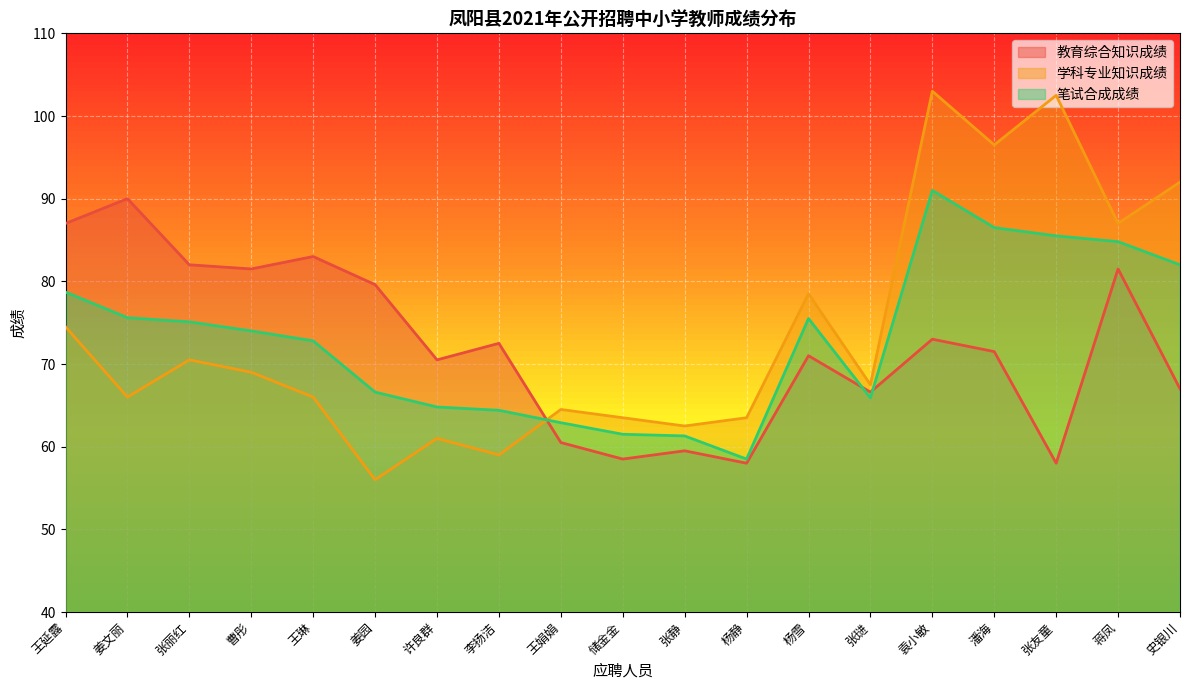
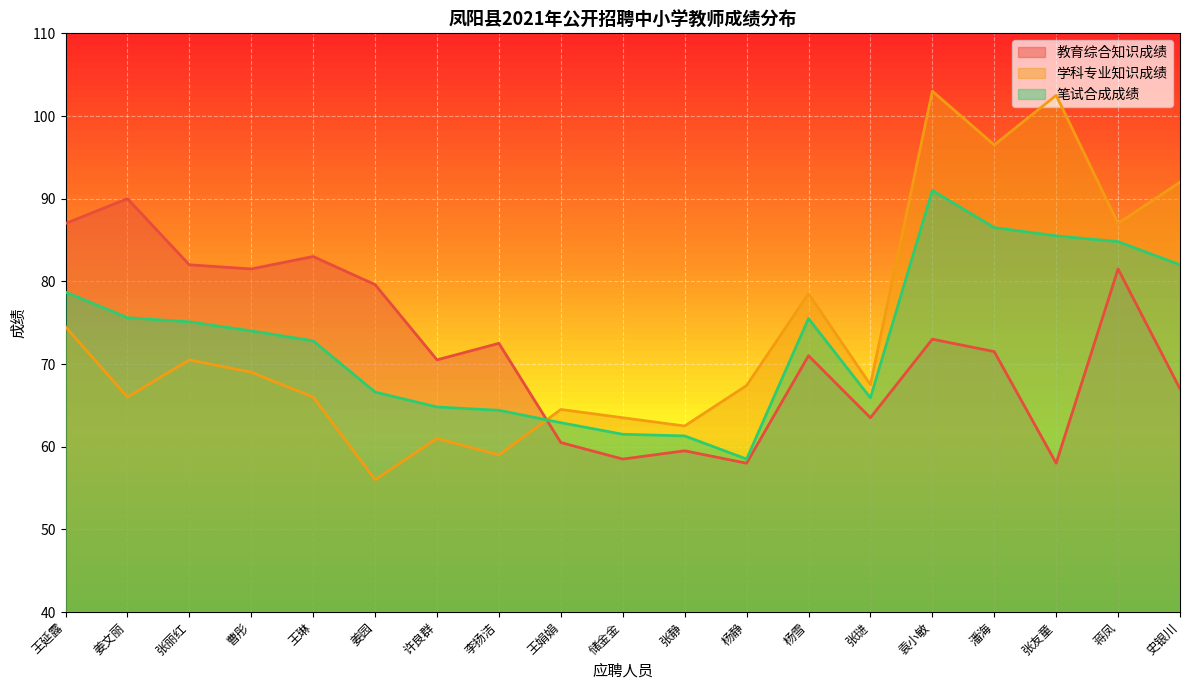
  {
    "教育综合知识成绩": {
      "王延露": 87,
      "姜文丽": 90,
      "张丽红": 82,
      "曹彤": 82,
      "王琳": 83,
      "姜园": 80,
      "许良群": 71,
      "李扬洁": 73,
      "王娟娟": 61,
      "储金金": 59,
      "张静": 60,
      "杨静": 58,
      "杨雪": 71,
-     "张琎": 67,
+     "张琎": 64,
      "袁小敏": 73,
      "潘海": 72,
      "张友童": 58,
      "蒋凤": 82,
      "史银川": 67
    },
    "学科专业知识成绩": {
      "王延露": 75,
      "姜文丽": 66,
      "张丽红": 71,
      "曹彤": 69,
      "王琳": 66,
      "姜园": 56,
      "许良群": 61,
      "李扬洁": 59,
      "王娟娟": 65,
      "储金金": 64,
      "张静": 63,
-     "杨静": 64,
+     "杨静": 67,
      "杨雪": 79,
      "张琎": 68,
      "袁小敏": 103,
      "潘海": 97,
      "蒋凤": 87,
      "史银川": 92
    },
    "笔试合成成绩": {
      "王延露": 79,
      "姜文丽": 76,
      "张丽红": 75,
      "曹彤": 74,
      "王琳": 73,
      "姜园": 67,
      "许良群": 65,
      "李扬洁": 64,
      "王娟娟": 63,
      "储金金": 62,
      "张静": 61,
      "杨静": 59,
      "杨雪": 76,
      "张琎": 66,
      "袁小敏": 91,
      "潘海": 87,
      "张友童": 86,
      "蒋凤": 85,
      "史银川": 82
    }
  }
